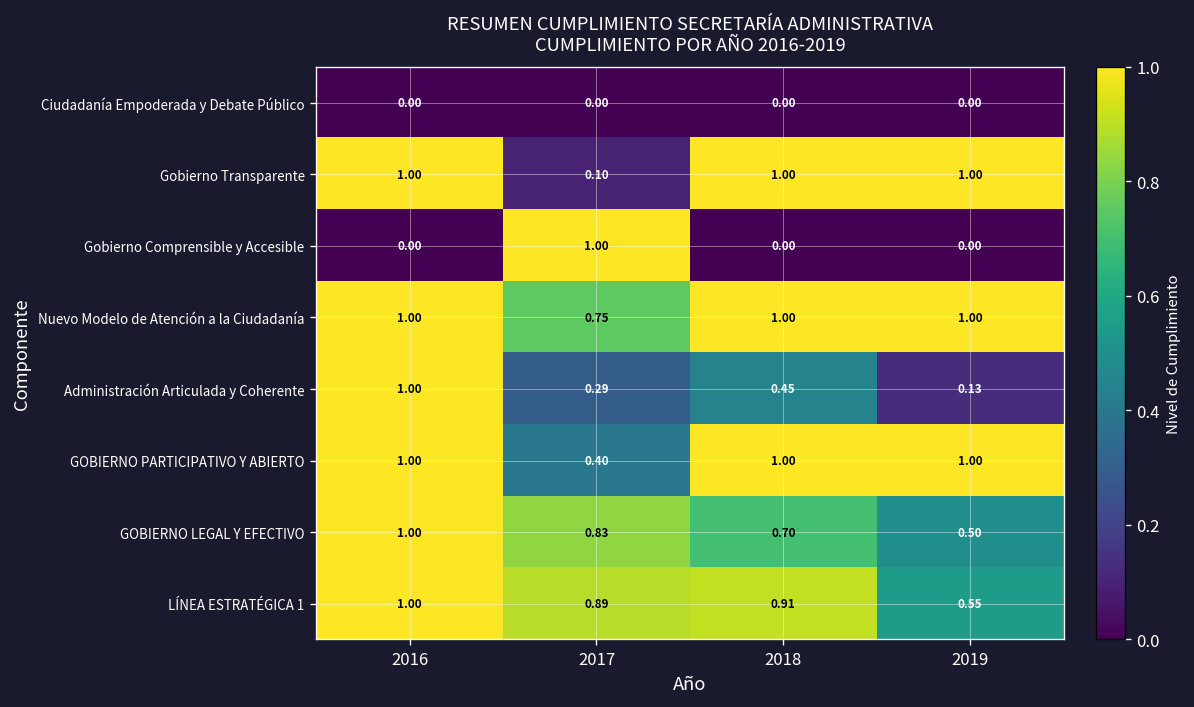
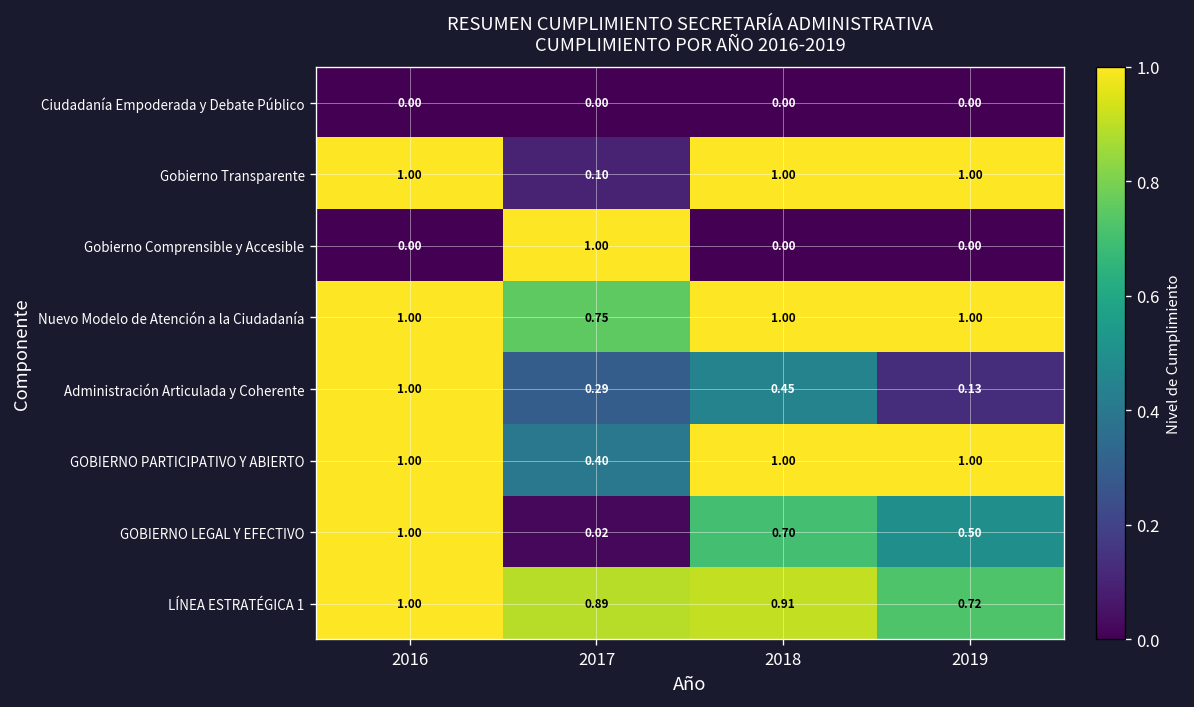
  {
    "Ciudadanía Empoderada y Debate Público": {
      "2016": 0.00,
      "2017": 0.00,
      "2018": 0.00,
      "2019": 0.00
    },
    "Gobierno Transparente": {
      "2016": 1.00,
      "2017": 0.10,
      "2018": 1.00,
      "2019": 1.00
    },
    "Gobierno Comprensible y Accesible": {
      "2016": 0.00,
      "2017": 1.00,
      "2018": 0.00,
      "2019": 0.00
    },
    "Nuevo Modelo de Atención a la Ciudadanía": {
      "2016": 1.00,
      "2017": 0.75,
      "2018": 1.00,
      "2019": 1.00
    },
    "Administración Articulada y Coherente": {
      "2016": 1.00,
      "2017": 0.29,
      "2018": 0.45,
      "2019": 0.13
    },
    "GOBIERNO PARTICIPATIVO Y ABIERTO": {
      "2016": 1.00,
      "2017": 0.40,
      "2018": 1.00,
      "2019": 1.00
    },
    "GOBIERNO LEGAL Y EFECTIVO": {
      "2016": 1.00,
-     "2017": 0.83,
+     "2017": 0.02,
      "2018": 0.70,
      "2019": 0.50
    },
    "LÍNEA ESTRATÉGICA 1": {
      "2016": 1.00,
      "2017": 0.89,
      "2018": 0.91,
-     "2019": 0.55
+     "2019": 0.72
    }
  }
